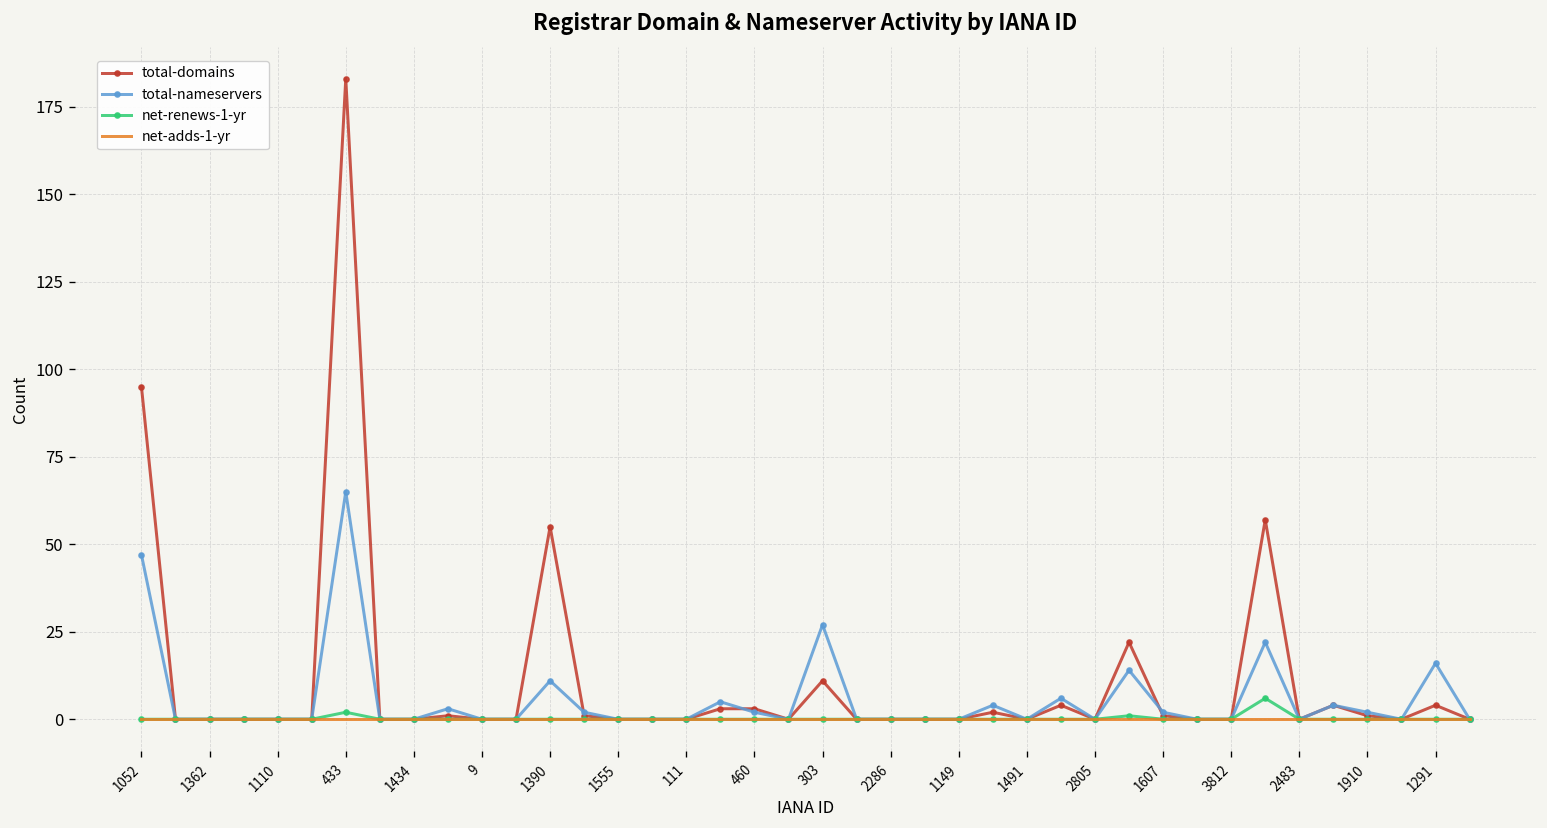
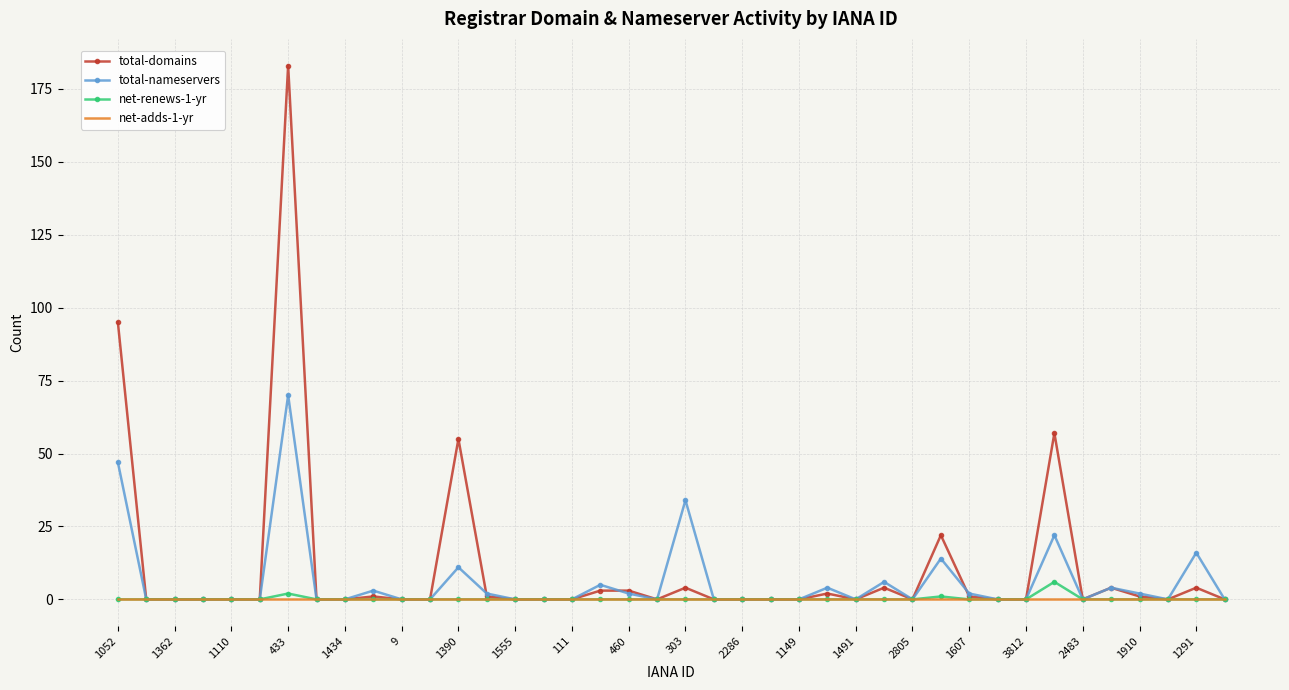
  {
    "total-domains": {
      "1052": 95,
      "433": 183,
      "1390": 55,
      "460": 3,
-     "303": 11,
+     "303": 4,
      "1607": 1,
      "1910": 1,
      "1291": 4
    },
    "total-nameservers": {
      "1052": 47,
-     "433": 65,
+     "433": 70,
      "1390": 11,
      "460": 2,
-     "303": 27,
+     "303": 34,
      "1607": 2,
      "1910": 2,
      "1291": 16
    },
    "net-renews-1-yr": {
      "433": 2
    },
    "net-adds-1-yr": {
      "433": 0
    }
  }
